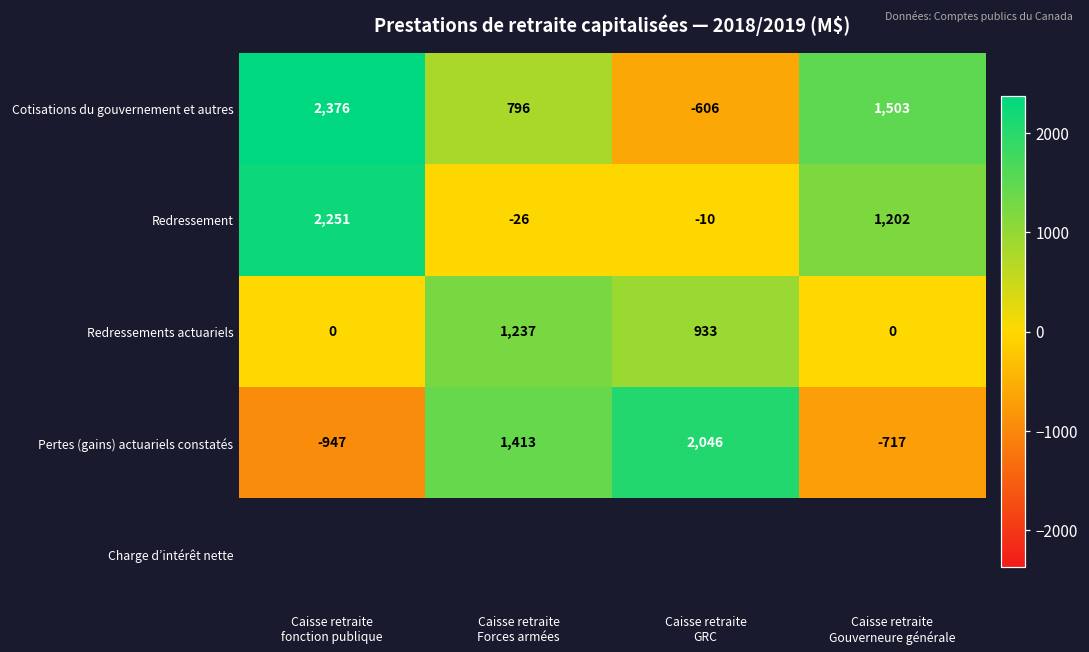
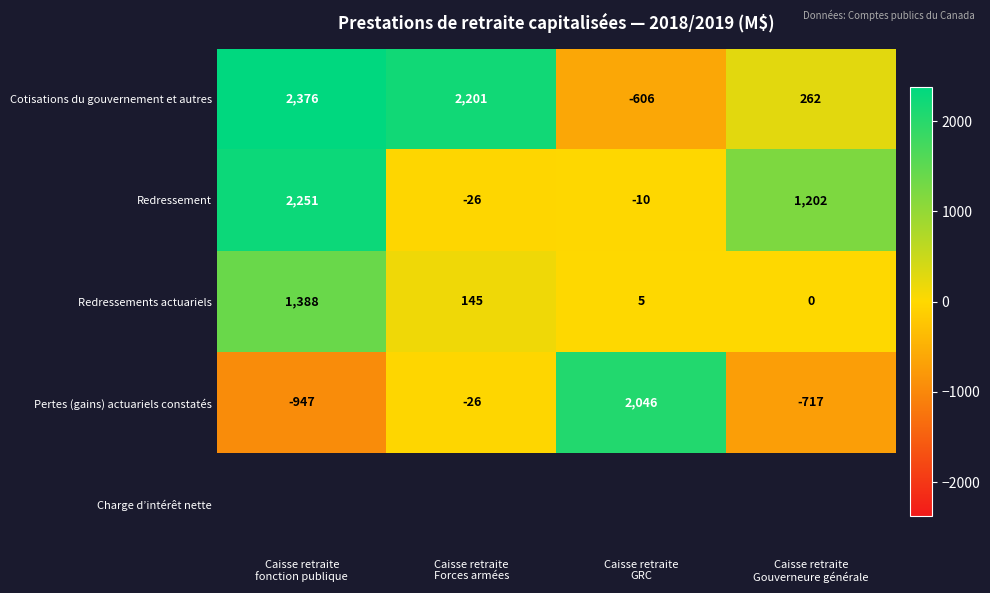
  {
    "Cotisations du gouvernement et autres": {
      "Caisse retraite fonction publique": "2,376",
-     "Caisse retraite Forces armées": "796",
+     "Caisse retraite Forces armées": "2,201",
      "Caisse retraite GRC": "-606",
-     "Caisse retraite Gouverneure générale": "1,503"
+     "Caisse retraite Gouverneure générale": "262"
    },
    "Redressement": {
      "Caisse retraite fonction publique": "2,251",
      "Caisse retraite Forces armées": "-26",
      "Caisse retraite GRC": "-10",
      "Caisse retraite Gouverneure générale": "1,202"
    },
    "Redressements actuariels": {
-     "Caisse retraite fonction publique": "0",
-     "Caisse retraite Forces armées": "1,237",
-     "Caisse retraite GRC": "933",
+     "Caisse retraite fonction publique": "1,388",
+     "Caisse retraite Forces armées": "145",
+     "Caisse retraite GRC": "5",
      "Caisse retraite Gouverneure générale": "0"
    },
    "Pertes (gains) actuariels constatés": {
      "Caisse retraite fonction publique": "-947",
-     "Caisse retraite Forces armées": "1,413",
+     "Caisse retraite Forces armées": "-26",
      "Caisse retraite GRC": "2,046",
      "Caisse retraite Gouverneure générale": "-717"
    }
  }
